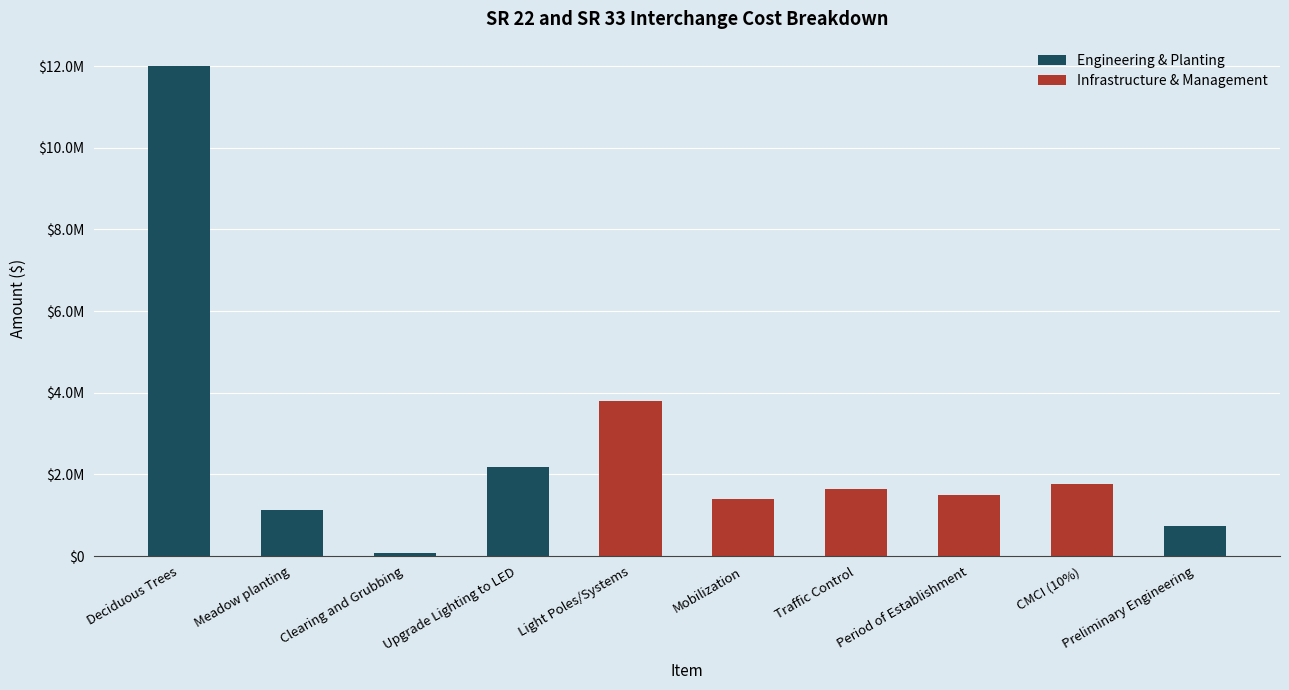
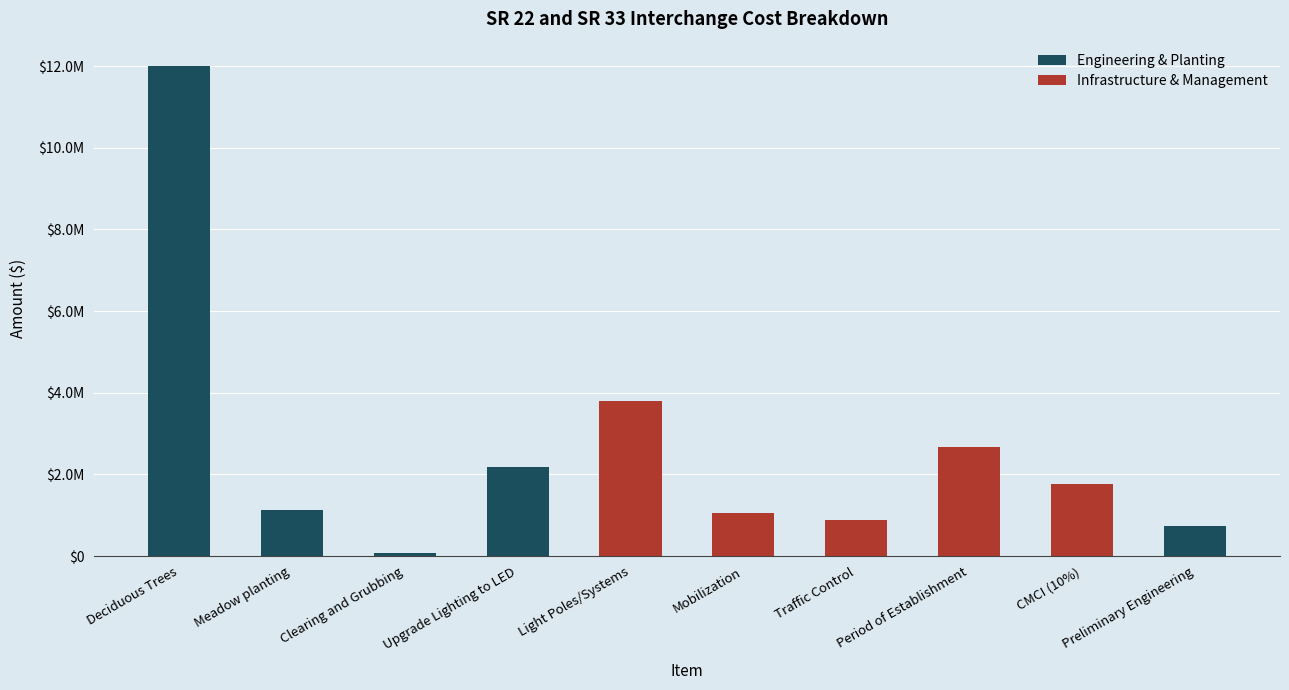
  {
    "Deciduous Trees": "$12000000",
    "Meadow planting": "$1100000",
    "Clearing and Grubbing": "$100000",
    "Upgrade Lighting to LED": "$2200000",
    "Light Poles/Systems": "$3800000",
-   "Mobilization": "$1400000",
-   "Traffic Control": "$1600000",
-   "Period of Establishment": "$1500000",
+   "Mobilization": "$1000000",
+   "Traffic Control": "$900000",
+   "Period of Establishment": "$2700000",
    "CMCI (10%)": "$1800000",
    "Preliminary Engineering": "$700000"
  }
